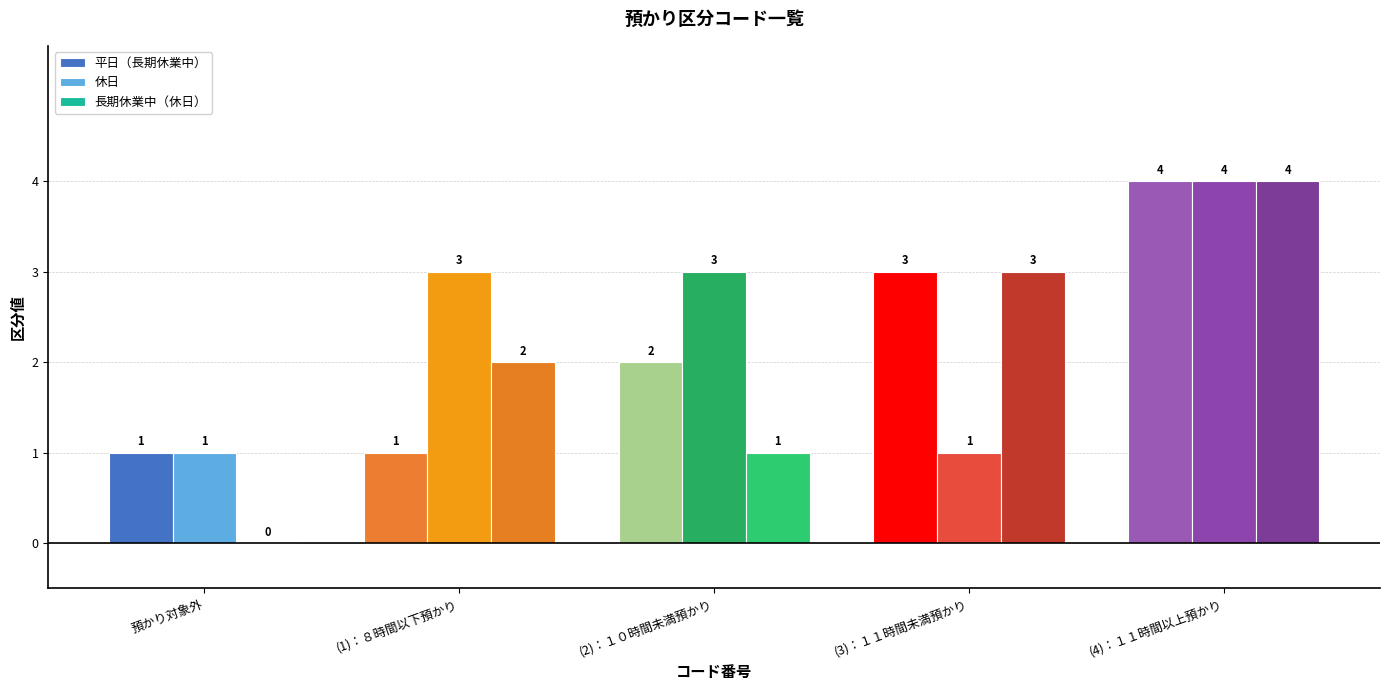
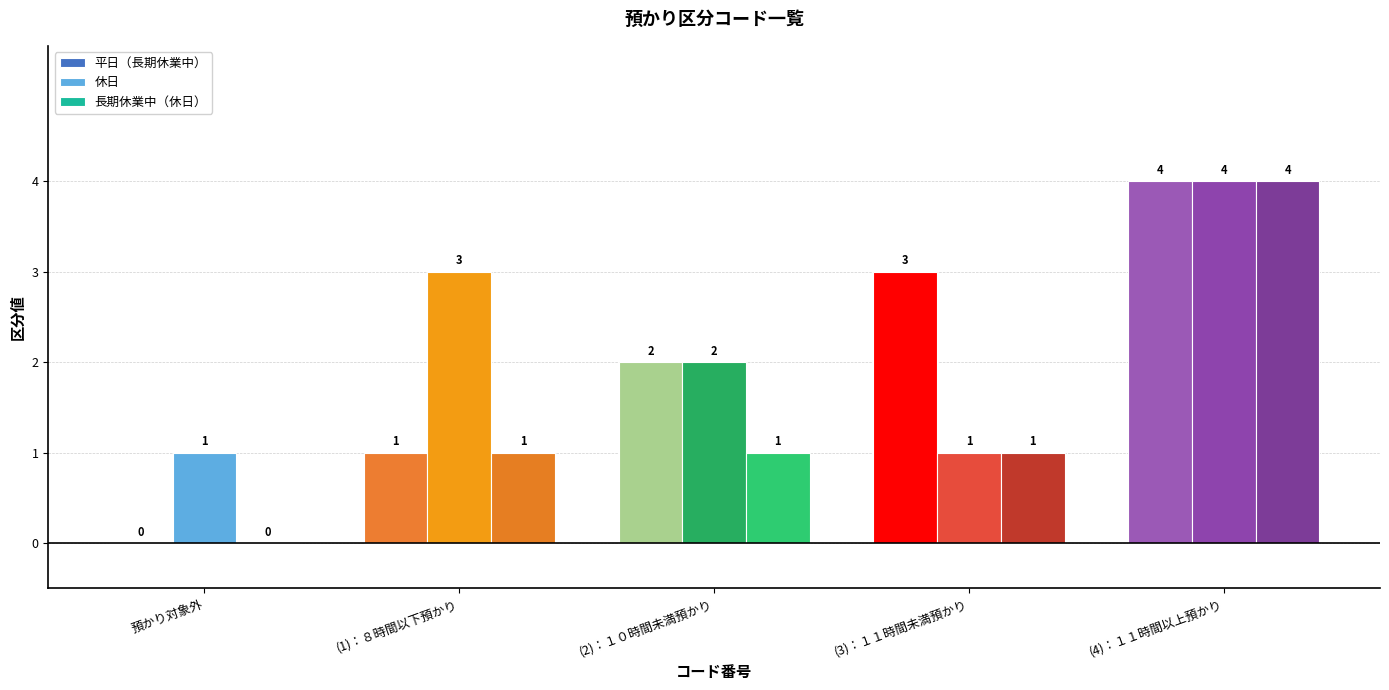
  {
    "平日（長期休業中）": {
-     "預かり対象外": 1,
+     "預かり対象外": 0,
      "(1)：８時間以下預かり": 1,
      "(2)：１０時間未満預かり": 2,
      "(3)：１１時間未満預かり": 3,
      "(4)：１１時間以上預かり": 4
    },
    "休日": {
      "預かり対象外": 1,
      "(1)：８時間以下預かり": 3,
-     "(2)：１０時間未満預かり": 3,
+     "(2)：１０時間未満預かり": 2,
      "(3)：１１時間未満預かり": 1,
      "(4)：１１時間以上預かり": 4
    },
    "長期休業中（休日）": {
      "預かり対象外": 0,
-     "(1)：８時間以下預かり": 2,
+     "(1)：８時間以下預かり": 1,
      "(2)：１０時間未満預かり": 1,
-     "(3)：１１時間未満預かり": 3,
+     "(3)：１１時間未満預かり": 1,
      "(4)：１１時間以上預かり": 4
    }
  }
